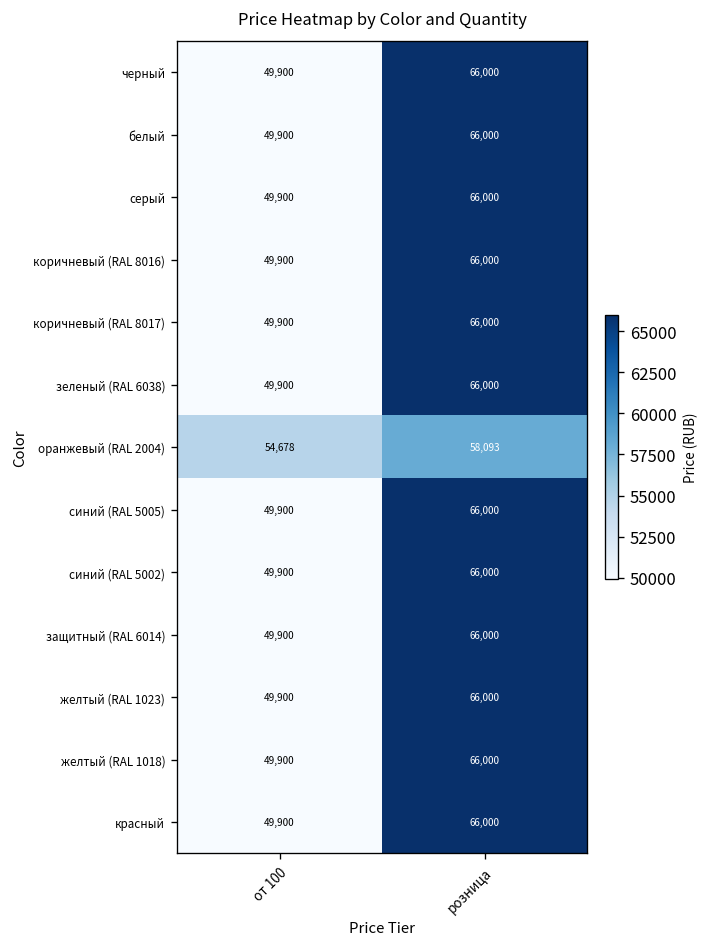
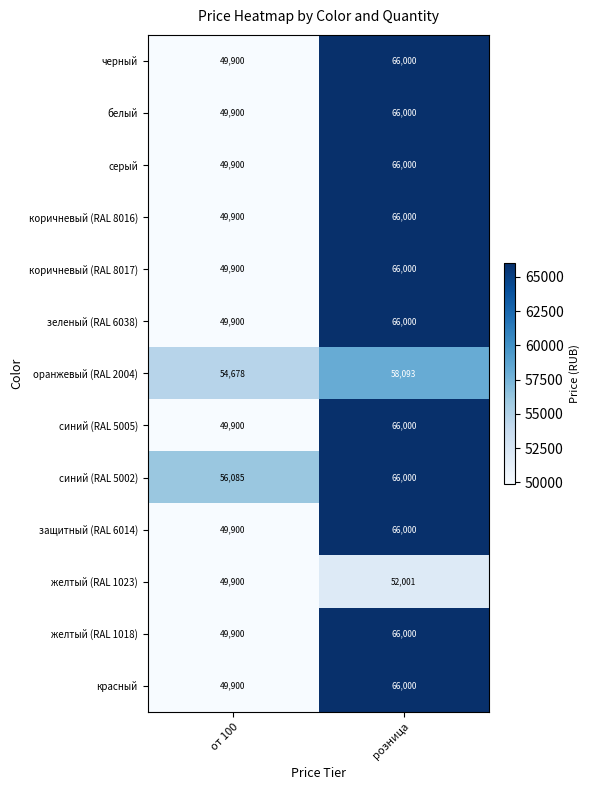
  {
    "черный": {
      "от 100": "49,900",
      "розница": "66,000"
    },
    "белый": {
      "от 100": "49,900",
      "розница": "66,000"
    },
    "серый": {
      "от 100": "49,900",
      "розница": "66,000"
    },
    "коричневый (RAL 8016)": {
      "от 100": "49,900",
      "розница": "66,000"
    },
    "коричневый (RAL 8017)": {
      "от 100": "49,900",
      "розница": "66,000"
    },
    "зеленый (RAL 6038)": {
      "от 100": "49,900",
      "розница": "66,000"
    },
    "оранжевый (RAL 2004)": {
      "от 100": "54,678",
      "розница": "58,093"
    },
    "синий (RAL 5005)": {
      "от 100": "49,900",
      "розница": "66,000"
    },
    "синий (RAL 5002)": {
-     "от 100": "49,900",
+     "от 100": "56,085",
      "розница": "66,000"
    },
    "защитный (RAL 6014)": {
      "от 100": "49,900",
      "розница": "66,000"
    },
    "желтый (RAL 1023)": {
      "от 100": "49,900",
-     "розница": "66,000"
+     "розница": "52,001"
    },
    "желтый (RAL 1018)": {
      "от 100": "49,900",
      "розница": "66,000"
    },
    "красный": {
      "от 100": "49,900",
      "розница": "66,000"
    }
  }
